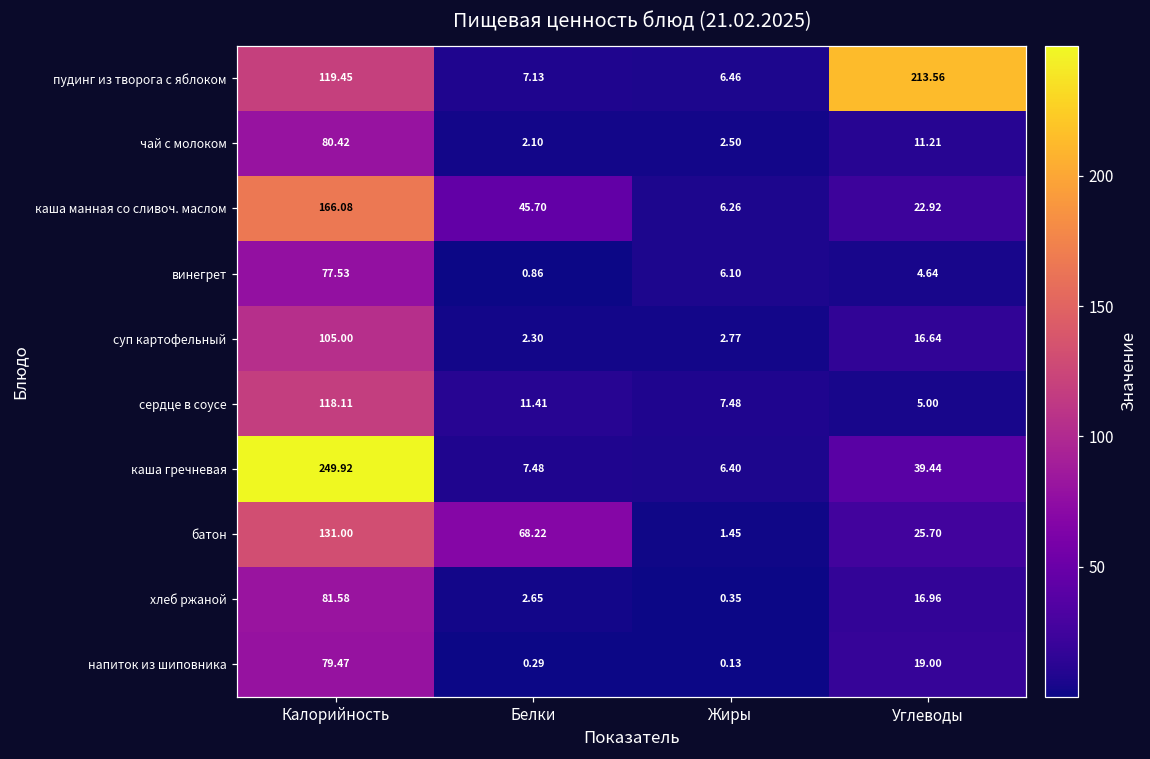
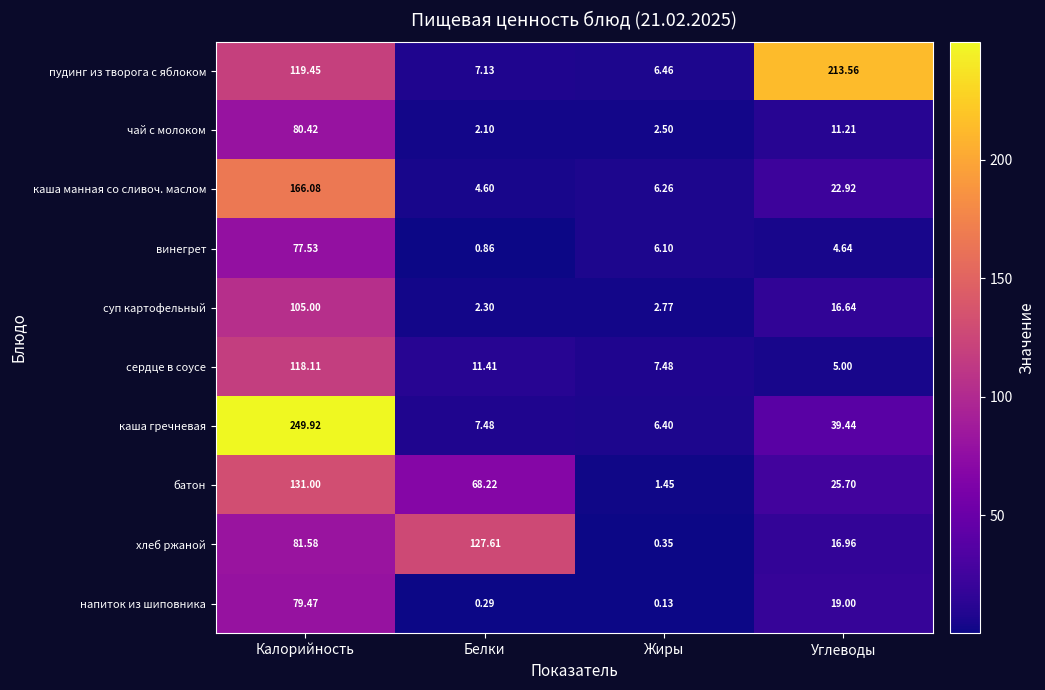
  {
    "пудинг из творога с яблоком": {
      "Калорийность": 119.45,
      "Белки": 7.13,
      "Жиры": 6.46,
      "Углеводы": 213.56
    },
    "чай с молоком": {
      "Калорийность": 80.42,
      "Белки": 2.10,
      "Жиры": 2.50,
      "Углеводы": 11.21
    },
    "каша манная со сливоч. маслом": {
      "Калорийность": 166.08,
-     "Белки": 45.70,
+     "Белки": 4.60,
      "Жиры": 6.26,
      "Углеводы": 22.92
    },
    "винегрет": {
      "Калорийность": 77.53,
      "Белки": 0.86,
      "Жиры": 6.10,
      "Углеводы": 4.64
    },
    "суп картофельный": {
      "Калорийность": 105.00,
      "Белки": 2.30,
      "Жиры": 2.77,
      "Углеводы": 16.64
    },
    "сердце в соусе": {
      "Калорийность": 118.11,
      "Белки": 11.41,
      "Жиры": 7.48,
      "Углеводы": 5.00
    },
    "каша гречневая": {
      "Калорийность": 249.92,
      "Белки": 7.48,
      "Жиры": 6.40,
      "Углеводы": 39.44
    },
    "батон": {
      "Калорийность": 131.00,
      "Белки": 68.22,
      "Жиры": 1.45,
      "Углеводы": 25.70
    },
    "хлеб ржаной": {
      "Калорийность": 81.58,
-     "Белки": 2.65,
+     "Белки": 127.61,
      "Жиры": 0.35,
      "Углеводы": 16.96
    },
    "напиток из шиповника": {
      "Калорийность": 79.47,
      "Белки": 0.29,
      "Жиры": 0.13,
      "Углеводы": 19.00
    }
  }
